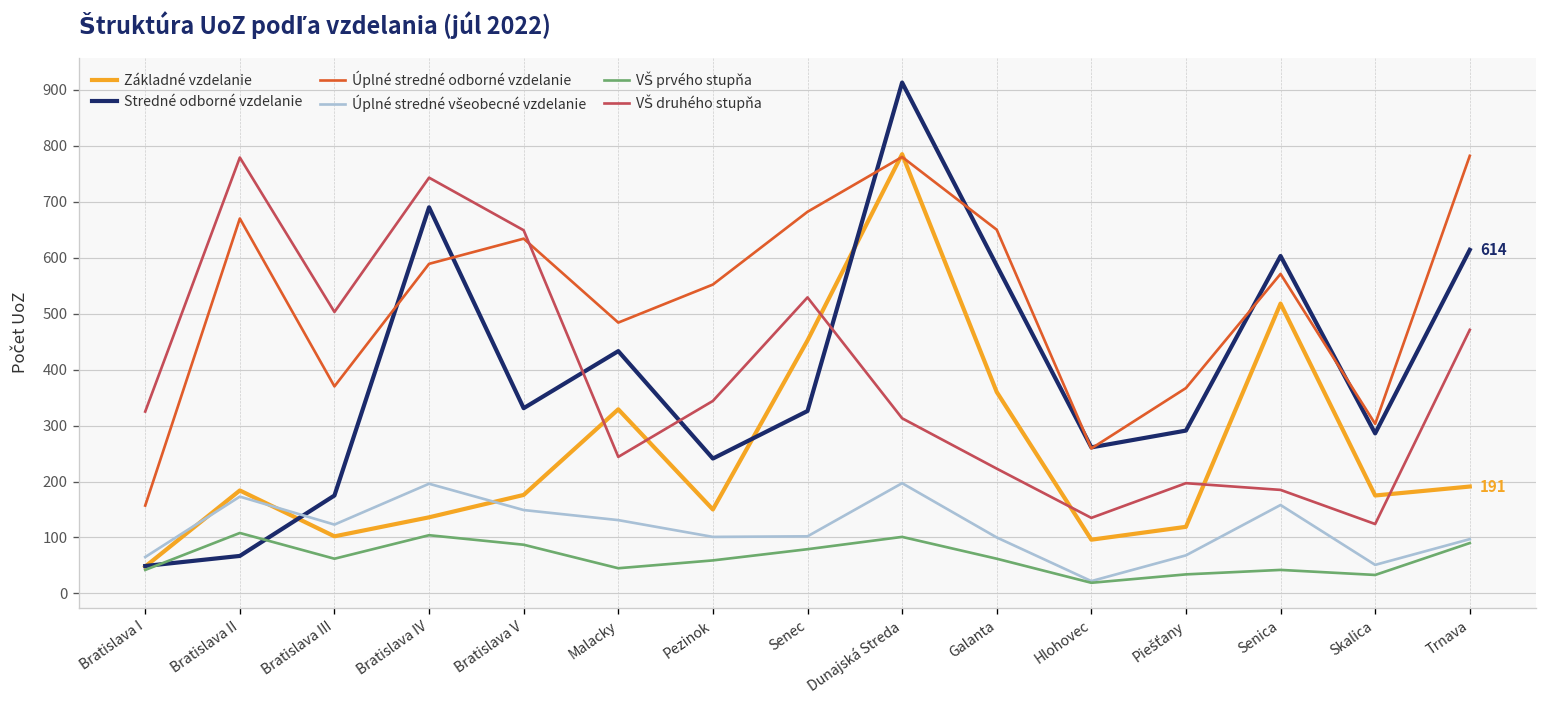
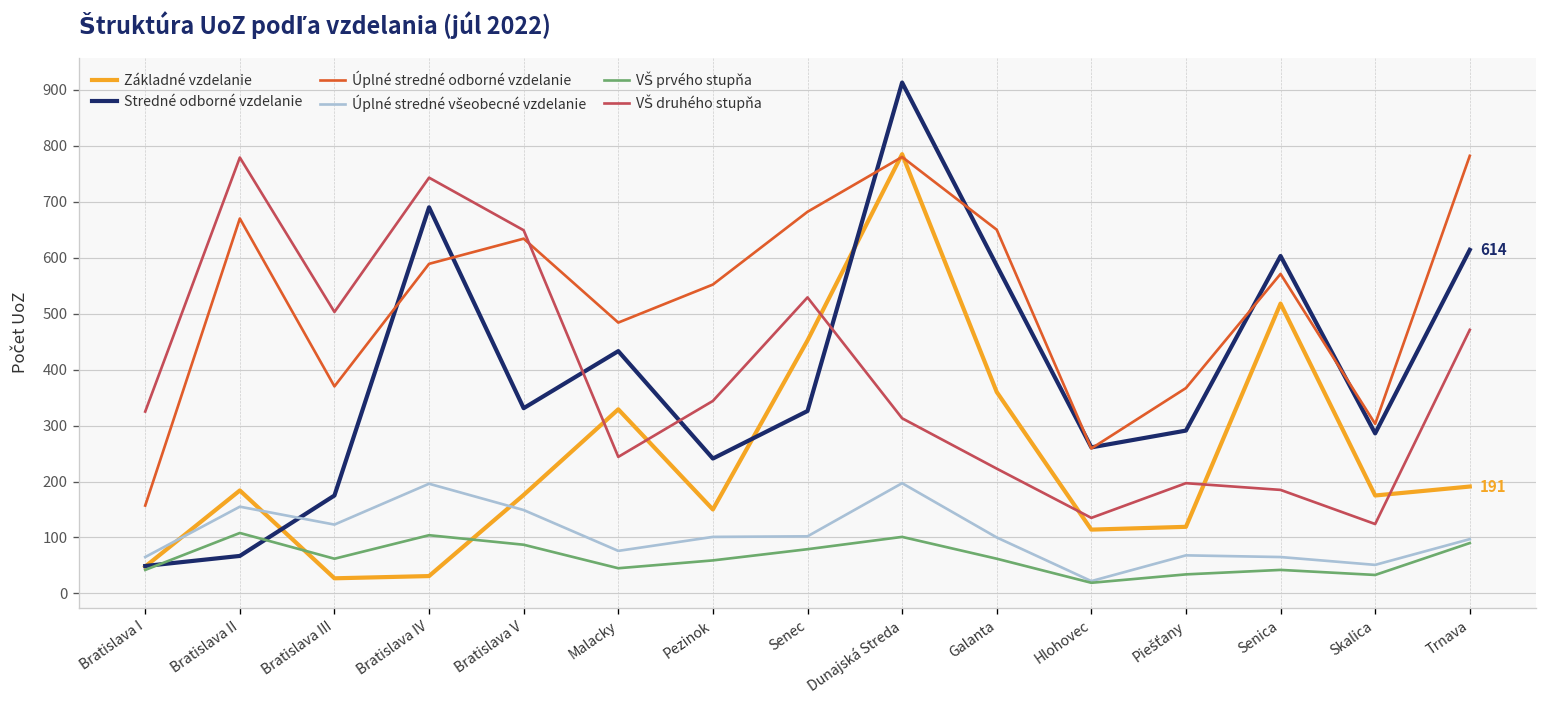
  {
    "Základné vzdelanie": {
      "Bratislava II": 180,
-     "Bratislava III": 100,
-     "Bratislava IV": 140,
+     "Bratislava III": 30,
+     "Bratislava IV": 30,
      "Bratislava V": 180,
      "Malacky": 330,
      "Pezinok": 150,
      "Senec": 450,
      "Galanta": 360,
-     "Hlohovec": 100,
+     "Hlohovec": 110,
      "Piešťany": 120,
      "Senica": 520,
      "Skalica": 180
    },
    "Stredné odborné vzdelanie": {
      "Trnava": 614
    },
    "Úplné stredné všeobecné vzdelanie": {
      "Bratislava I": 70,
-     "Bratislava II": 170,
+     "Bratislava II": 160,
      "Bratislava III": 120,
      "Bratislava IV": 200,
      "Bratislava V": 150,
-     "Malacky": 130,
+     "Malacky": 80,
      "Pezinok": 100,
      "Senec": 100,
      "Dunajská Streda": 200,
      "Galanta": 100,
      "Piešťany": 70,
-     "Senica": 160,
+     "Senica": 70,
      "Skalica": 50,
      "Trnava": 100
    },
    "VŠ prvého stupňa": {
      "Bratislava I": 40,
      "Bratislava II": 110,
      "Bratislava III": 60,
      "Bratislava IV": 100,
      "Bratislava V": 90,
      "Malacky": 50,
      "Pezinok": 60,
      "Senec": 80,
      "Dunajská Streda": 100,
      "Galanta": 60,
      "Piešťany": 30,
      "Senica": 40,
      "Skalica": 30,
      "Trnava": 90
    }
  }
